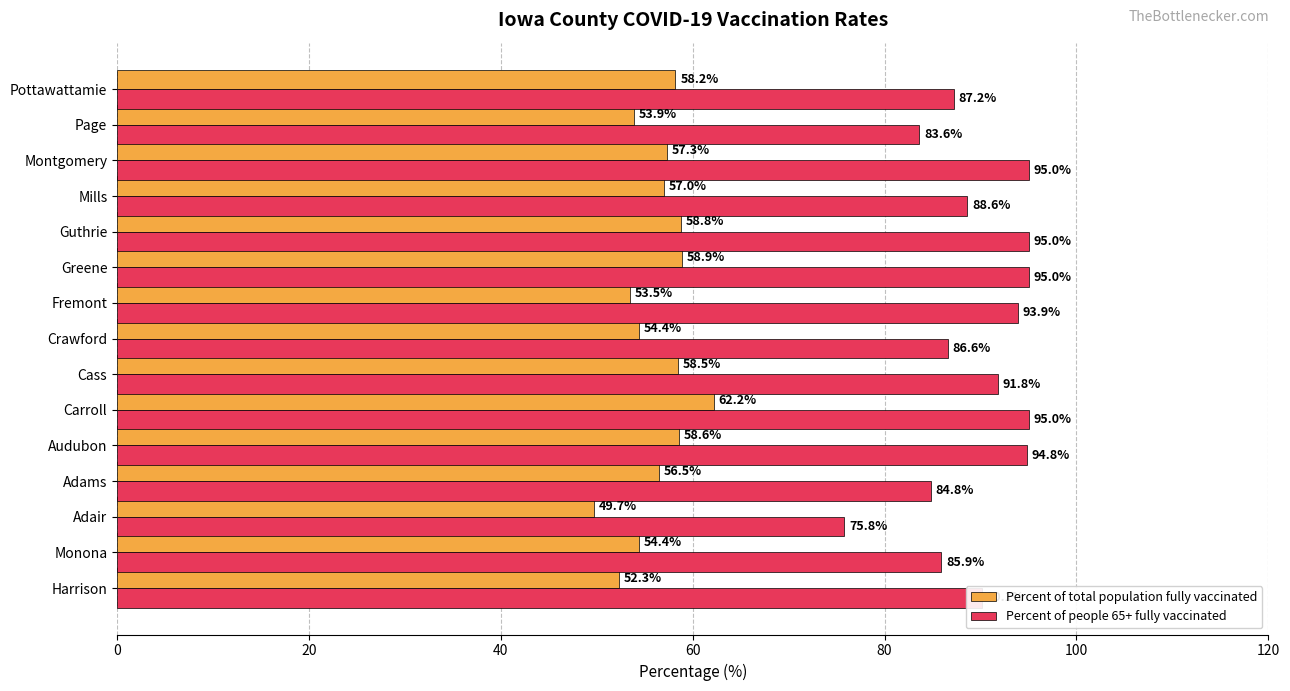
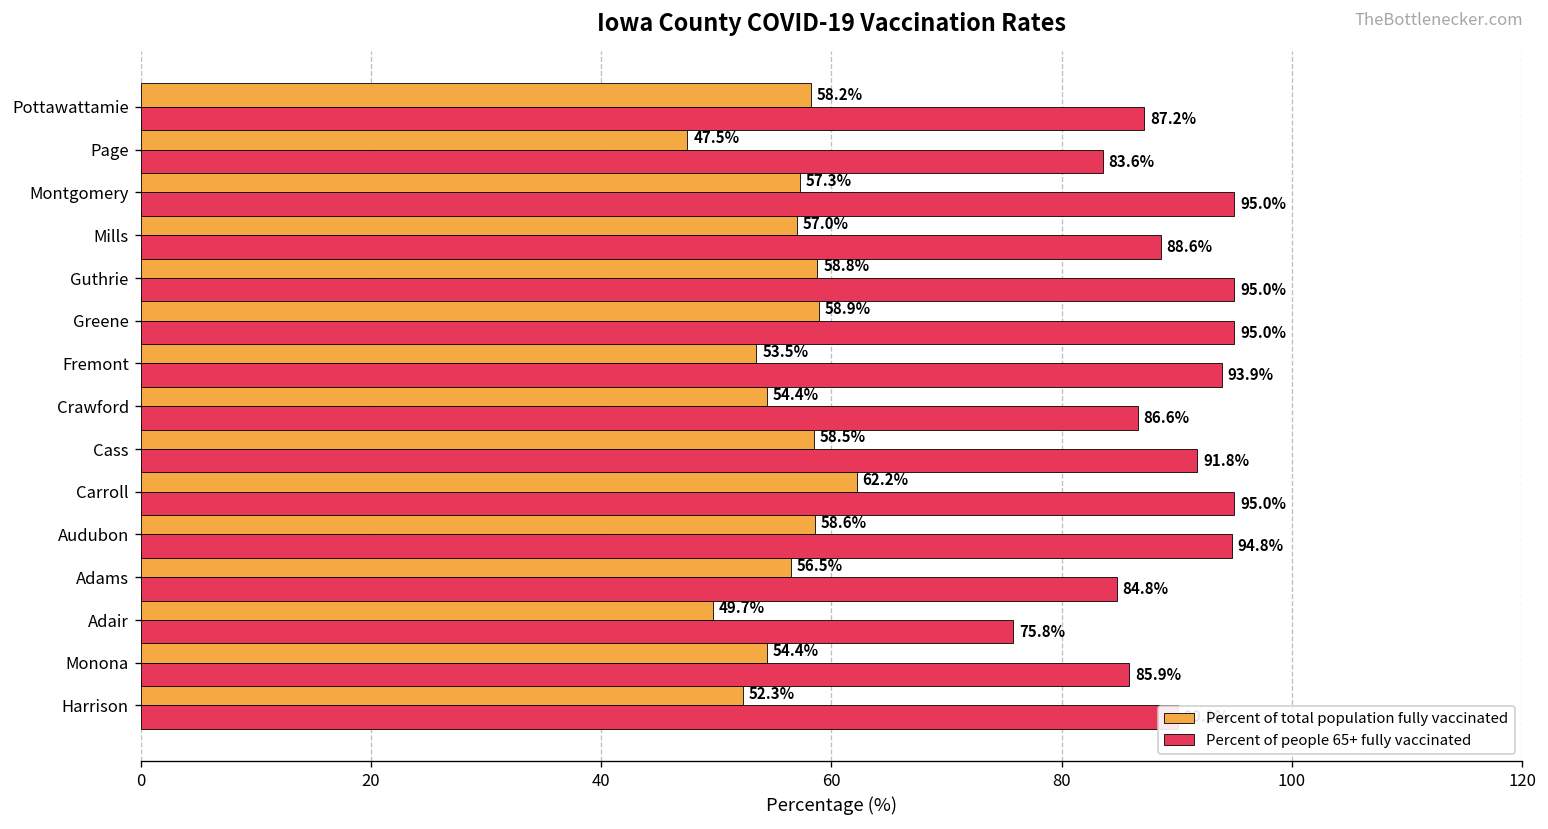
  {
    "Percent of total population fully vaccinated": {
      "Pottawattamie": "58.2%",
-     "Page": "53.9%",
+     "Page": "47.5%",
      "Montgomery": "57.3%",
      "Mills": "57.0%",
      "Guthrie": "58.8%",
      "Greene": "58.9%",
      "Fremont": "53.5%",
      "Crawford": "54.4%",
      "Cass": "58.5%",
      "Carroll": "62.2%",
      "Audubon": "58.6%",
      "Adams": "56.5%",
      "Adair": "49.7%",
      "Monona": "54.4%",
      "Harrison": "52.3%"
    },
    "Percent of people 65+ fully vaccinated": {
      "Pottawattamie": "87.2%",
      "Page": "83.6%",
      "Montgomery": "95.0%",
      "Mills": "88.6%",
      "Guthrie": "95.0%",
      "Greene": "95.0%",
      "Fremont": "93.9%",
      "Crawford": "86.6%",
      "Cass": "91.8%",
      "Carroll": "95.0%",
      "Audubon": "94.8%",
      "Adams": "84.8%",
      "Adair": "75.8%",
      "Monona": "85.9%"
    }
  }
